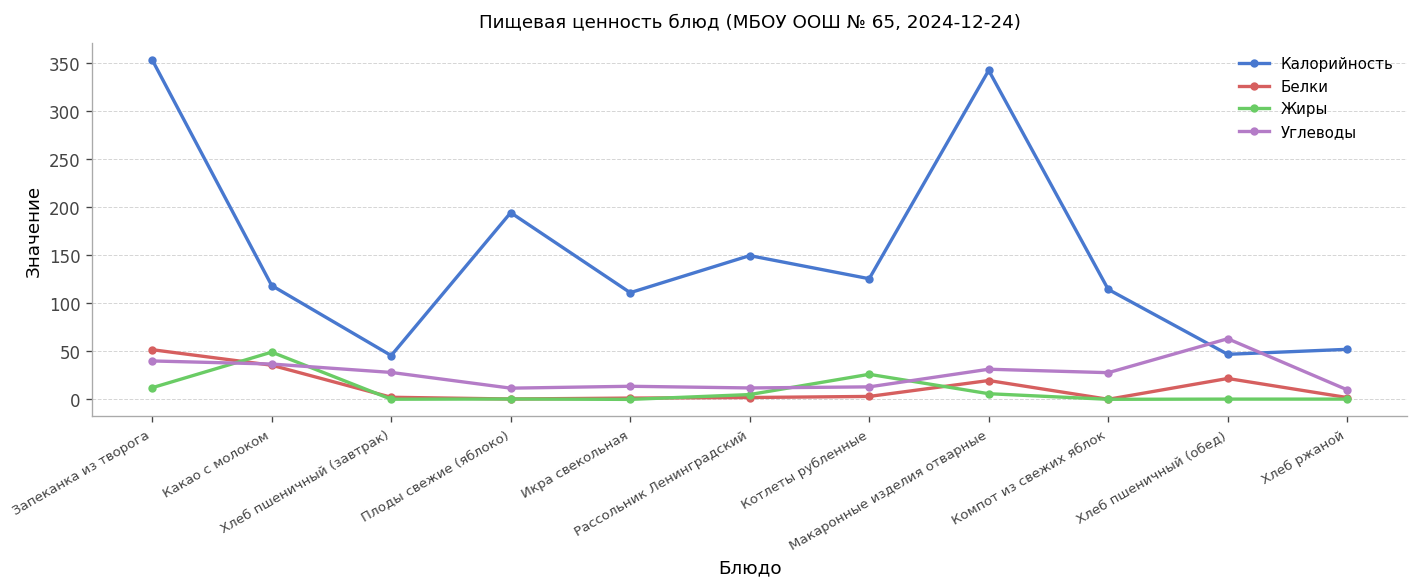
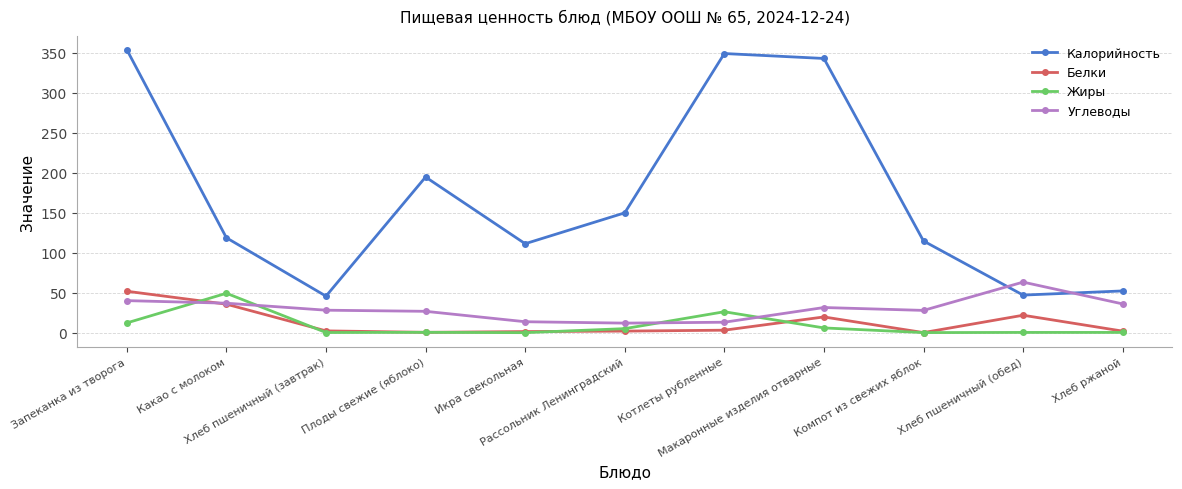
  {
    "Калорийность": {
      "Запеканка из творога": 350,
      "Какао с молоком": 120,
      "Хлеб пшеничный (завтрак)": 50,
      "Плоды свежие (яблоко)": 190,
      "Икра свекольная": 110,
      "Рассольник Ленинградский": 150,
-     "Котлеты рубленные": 130,
+     "Котлеты рубленные": 350,
      "Макаронные изделия отварные": 340,
      "Компот из свежих яблок": 110,
      "Хлеб пшеничный (обед)": 50,
      "Хлеб ржаной": 50
    },
    "Белки": {
      "Запеканка из творога": 50,
      "Котлеты рубленные": 0,
      "Макаронные изделия отварные": 20,
      "Хлеб пшеничный (обед)": 20
    },
    "Жиры": {
      "Запеканка из творога": 10,
      "Какао с молоком": 50,
      "Котлеты рубленные": 30,
      "Макаронные изделия отварные": 10,
      "Хлеб пшеничный (обед)": 0
    },
    "Углеводы": {
      "Запеканка из творога": 40,
      "Хлеб пшеничный (завтрак)": 30,
-     "Плоды свежие (яблоко)": 10,
+     "Плоды свежие (яблоко)": 30,
      "Икра свекольная": 10,
      "Рассольник Ленинградский": 10,
      "Котлеты рубленные": 10,
      "Макаронные изделия отварные": 30,
      "Компот из свежих яблок": 30,
      "Хлеб пшеничный (обед)": 60,
-     "Хлеб ржаной": 10
+     "Хлеб ржаной": 40
    }
  }
